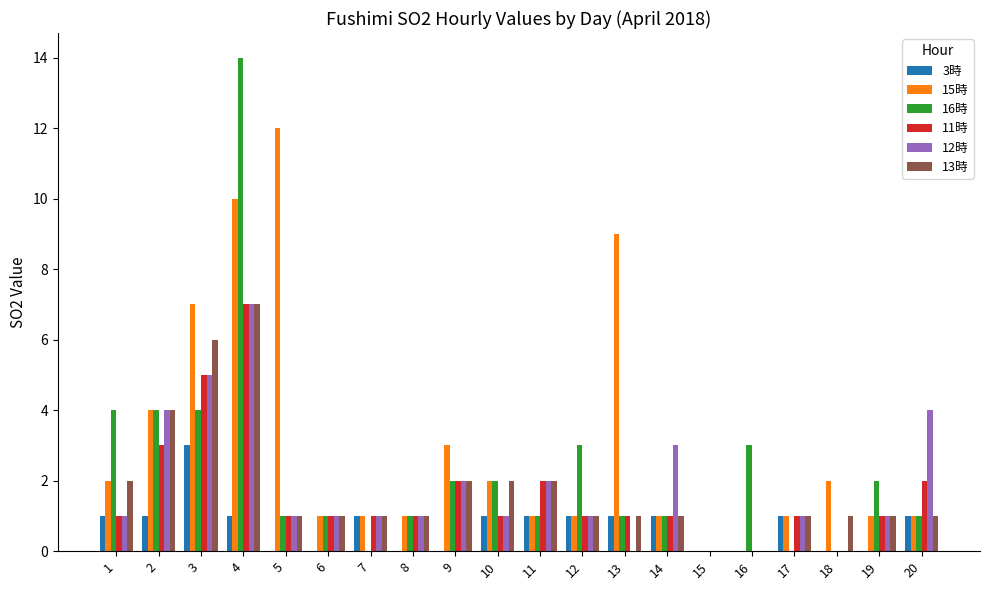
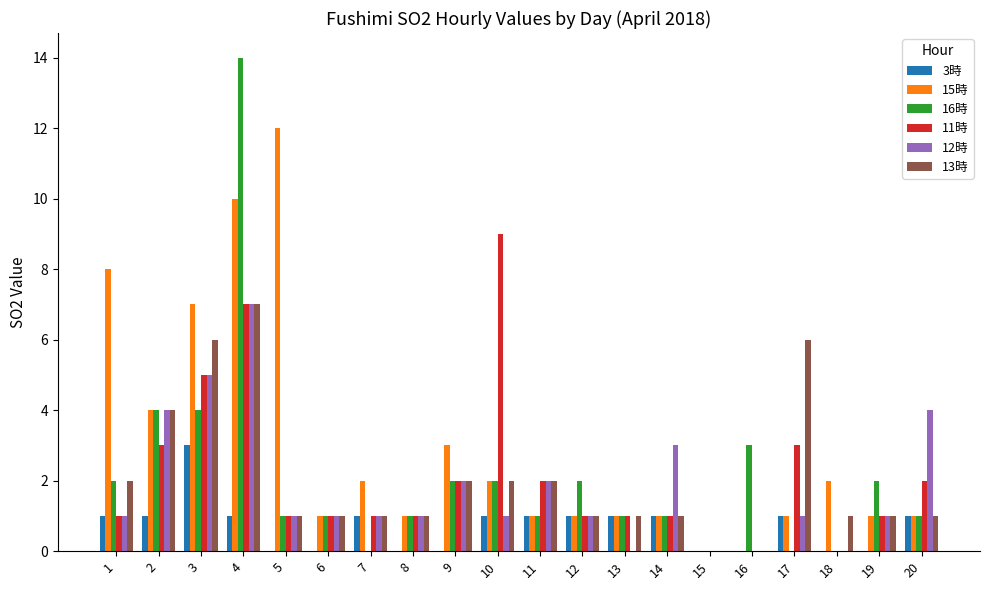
  {
    "3時": {
      "1": 1,
      "2": 1,
      "3": 3,
      "4": 1,
      "5": 0,
      "6": 0,
      "7": 1,
      "8": 0,
      "9": 0,
      "10": 1,
      "11": 1,
      "12": 1,
      "13": 1,
      "14": 1,
      "15": 0,
      "16": 0,
      "17": 1,
      "18": 0,
      "19": 0,
      "20": 1
    },
    "15時": {
-     "1": 2,
+     "1": 8,
      "2": 4,
      "3": 7,
      "4": 10,
      "5": 12,
      "6": 1,
-     "7": 1,
+     "7": 2,
      "8": 1,
      "9": 3,
      "10": 2,
      "11": 1,
      "12": 1,
-     "13": 9,
+     "13": 1,
      "14": 1,
      "15": 0,
      "16": 0,
      "17": 1,
      "18": 2,
      "19": 1,
      "20": 1
    },
    "16時": {
-     "1": 4,
+     "1": 2,
      "2": 4,
      "3": 4,
      "4": 14,
      "5": 1,
      "6": 1,
      "7": 0,
      "8": 1,
      "9": 2,
      "10": 2,
      "11": 1,
-     "12": 3,
+     "12": 2,
      "13": 1,
      "14": 1,
      "15": 0,
      "16": 3,
      "17": 0,
      "18": 0,
      "19": 2,
      "20": 1
    },
    "11時": {
      "1": 1,
      "2": 3,
      "3": 5,
      "4": 7,
      "5": 1,
      "6": 1,
      "7": 1,
      "8": 1,
      "9": 2,
-     "10": 1,
+     "10": 9,
      "11": 2,
      "12": 1,
      "13": 1,
      "14": 1,
      "15": 0,
      "16": 0,
-     "17": 1,
+     "17": 3,
      "18": 0,
      "19": 1,
      "20": 2
    },
    "12時": {
      "1": 1,
      "2": 4,
      "3": 5,
      "4": 7,
      "5": 1,
      "6": 1,
      "7": 1,
      "8": 1,
      "9": 2,
      "10": 1,
      "11": 2,
      "12": 1,
      "13": 0,
      "14": 3,
      "15": 0,
      "16": 0,
      "17": 1,
      "18": 0,
      "19": 1,
      "20": 4
    },
    "13時": {
      "1": 2,
      "2": 4,
      "3": 6,
      "4": 7,
      "5": 1,
      "6": 1,
      "7": 1,
      "8": 1,
      "9": 2,
      "10": 2,
      "11": 2,
      "12": 1,
      "13": 1,
      "14": 1,
      "15": 0,
      "16": 0,
-     "17": 1,
+     "17": 6,
      "18": 1,
      "19": 1,
      "20": 1
    }
  }
